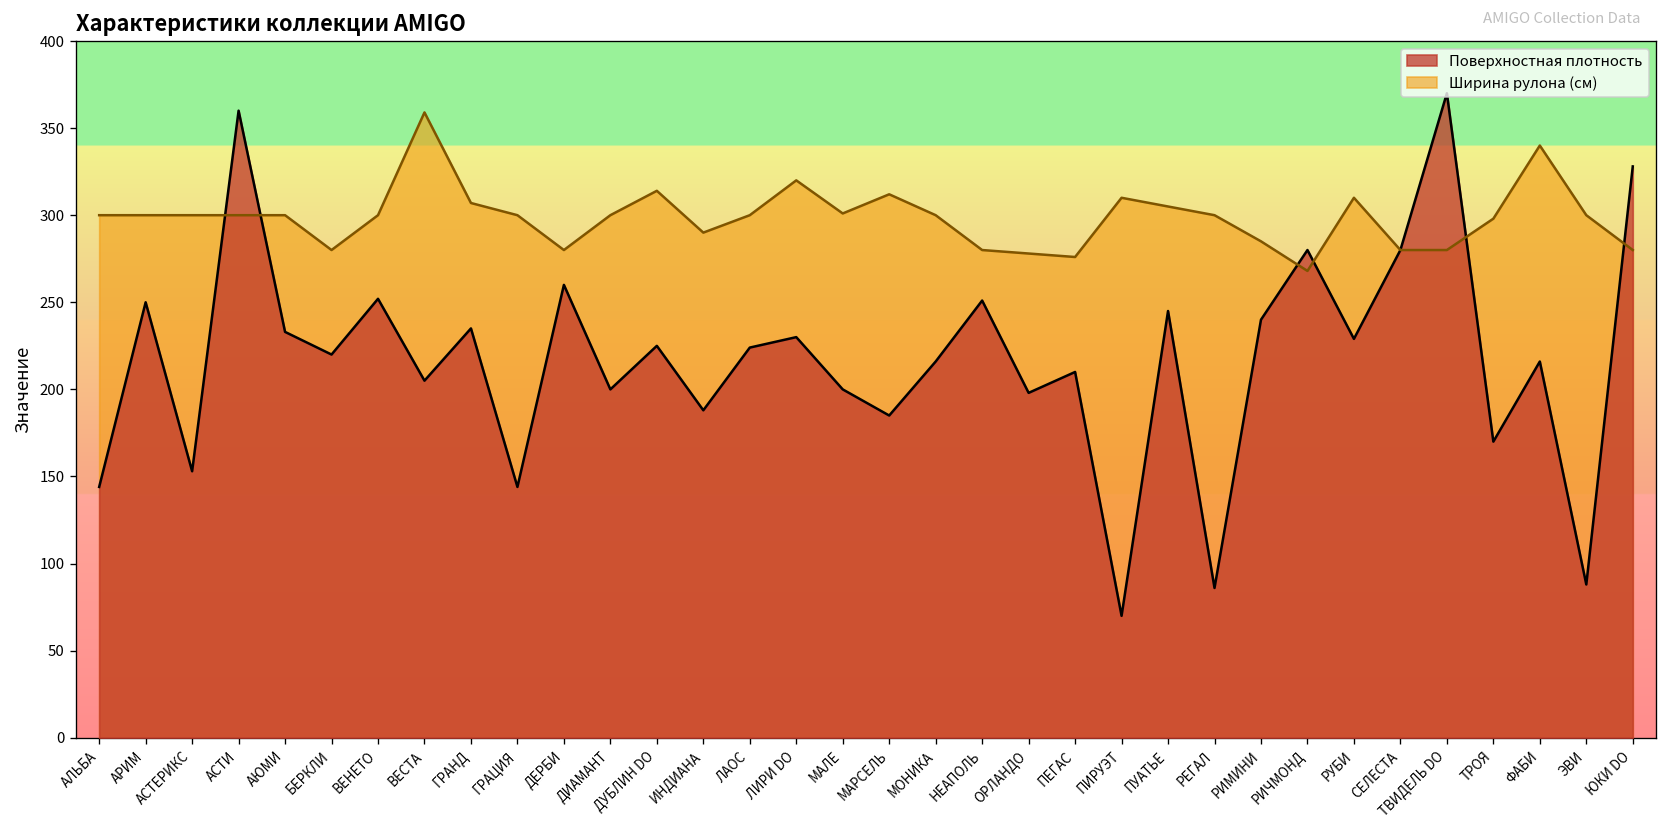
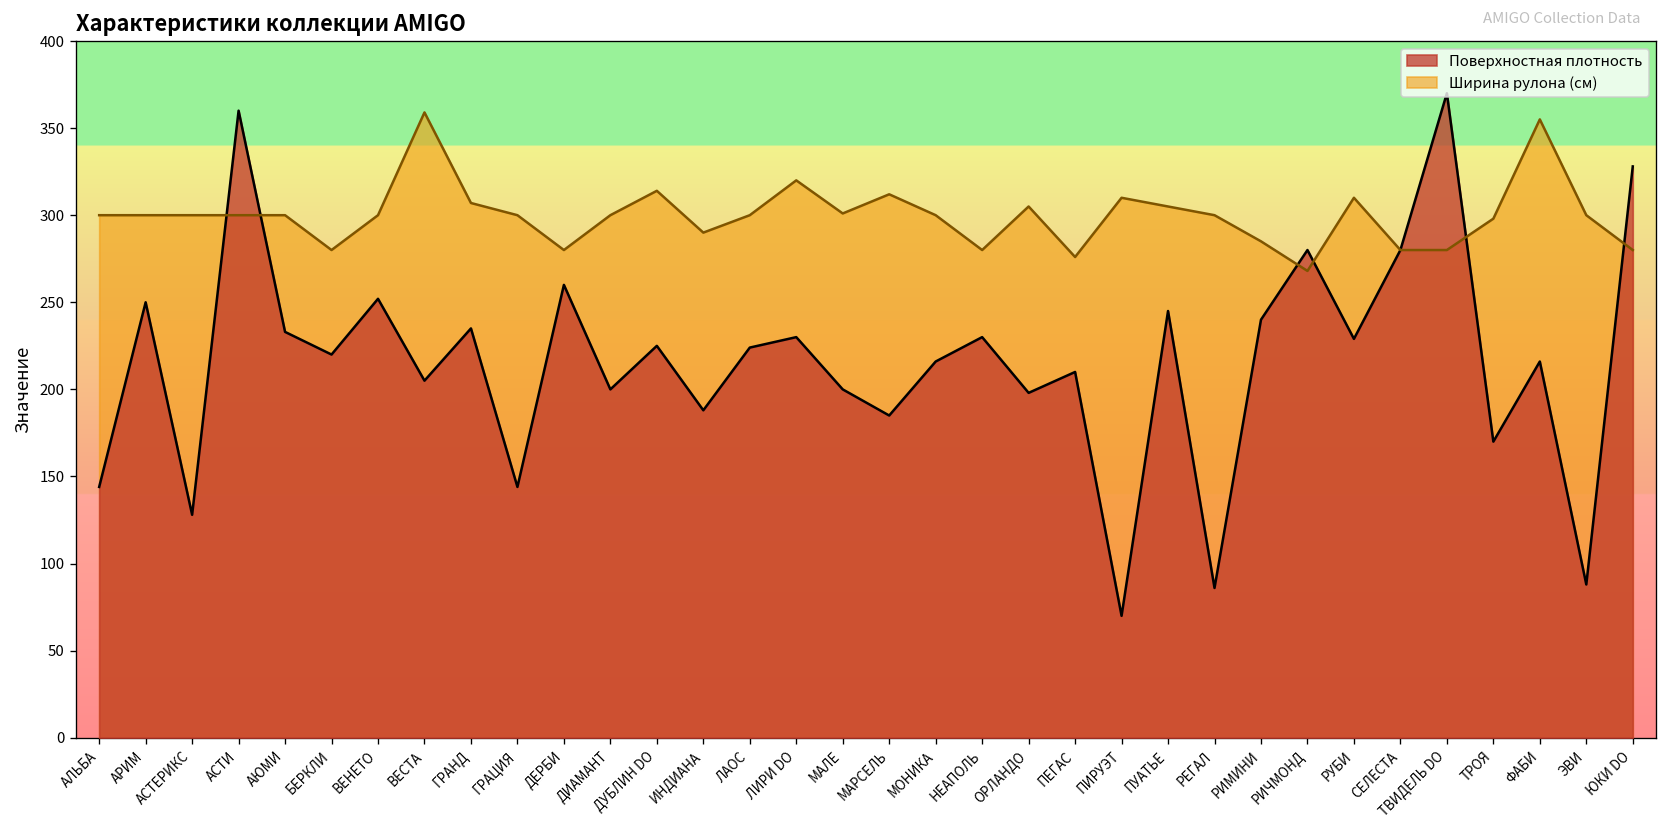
  {
    "Поверхностная плотность": {
      "АЛЬБА": 144,
      "АРИМ": 250,
-     "АСТЕРИКС": 153,
+     "АСТЕРИКС": 128,
      "АСТИ": 360,
      "АЮМИ": 233,
      "БЕРКЛИ": 220,
      "ВЕНЕТО": 252,
      "ВЕСТА": 205,
      "ГРАНД": 235,
      "ГРАЦИЯ": 144,
      "ДЕРБИ": 260,
      "ДИАМАНТ": 200,
      "ДУБЛИН DO": 225,
      "ИНДИАНА": 188,
      "ЛАОС": 224,
      "ЛИРИ DO": 230,
      "МАЛЕ": 200,
      "МАРСЕЛЬ": 185,
      "МОНИКА": 216,
-     "НЕАПОЛЬ": 251,
+     "НЕАПОЛЬ": 230,
      "ОРЛАНДО": 198,
      "ПЕГАС": 210,
      "ПИРУЭТ": 70,
      "ПУАТЬЕ": 245,
      "РЕГАЛ": 86,
      "РИМИНИ": 240,
      "РИЧМОНД": 280,
      "РУБИ": 229,
      "ТРОЯ": 170,
      "ФАБИ": 216,
      "ЭВИ": 88,
      "ЮКИ DO": 328
    },
    "Ширина рулона (см)": {
      "АЛЬБА": 300,
      "АРИМ": 300,
      "АСТЕРИКС": 300,
      "АСТИ": 300,
      "АЮМИ": 300,
      "БЕРКЛИ": 280,
      "ВЕНЕТО": 300,
      "ВЕСТА": 359,
      "ГРАНД": 307,
      "ГРАЦИЯ": 300,
      "ДЕРБИ": 280,
      "ДИАМАНТ": 300,
      "ДУБЛИН DO": 314,
      "ИНДИАНА": 290,
      "ЛАОС": 300,
      "ЛИРИ DO": 320,
      "МАЛЕ": 301,
      "МАРСЕЛЬ": 312,
      "МОНИКА": 300,
      "НЕАПОЛЬ": 280,
-     "ОРЛАНДО": 278,
+     "ОРЛАНДО": 305,
      "ПЕГАС": 276,
      "ПИРУЭТ": 310,
      "ПУАТЬЕ": 305,
      "РЕГАЛ": 300,
      "РИМИНИ": 285,
      "РИЧМОНД": 268,
      "РУБИ": 310,
      "ТВИДЕЛЬ DO": 280,
      "ТРОЯ": 298,
-     "ФАБИ": 340,
+     "ФАБИ": 355,
      "ЭВИ": 300,
      "ЮКИ DO": 280
    }
  }
